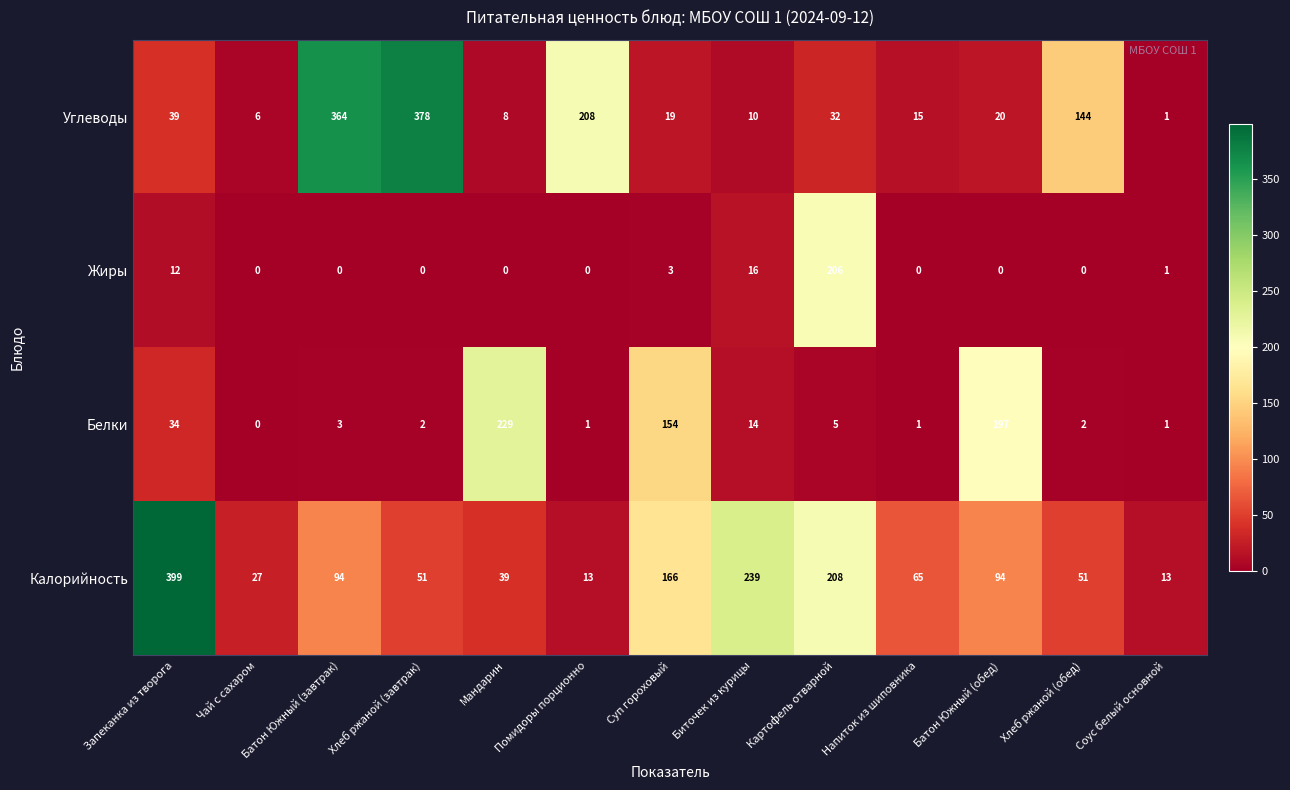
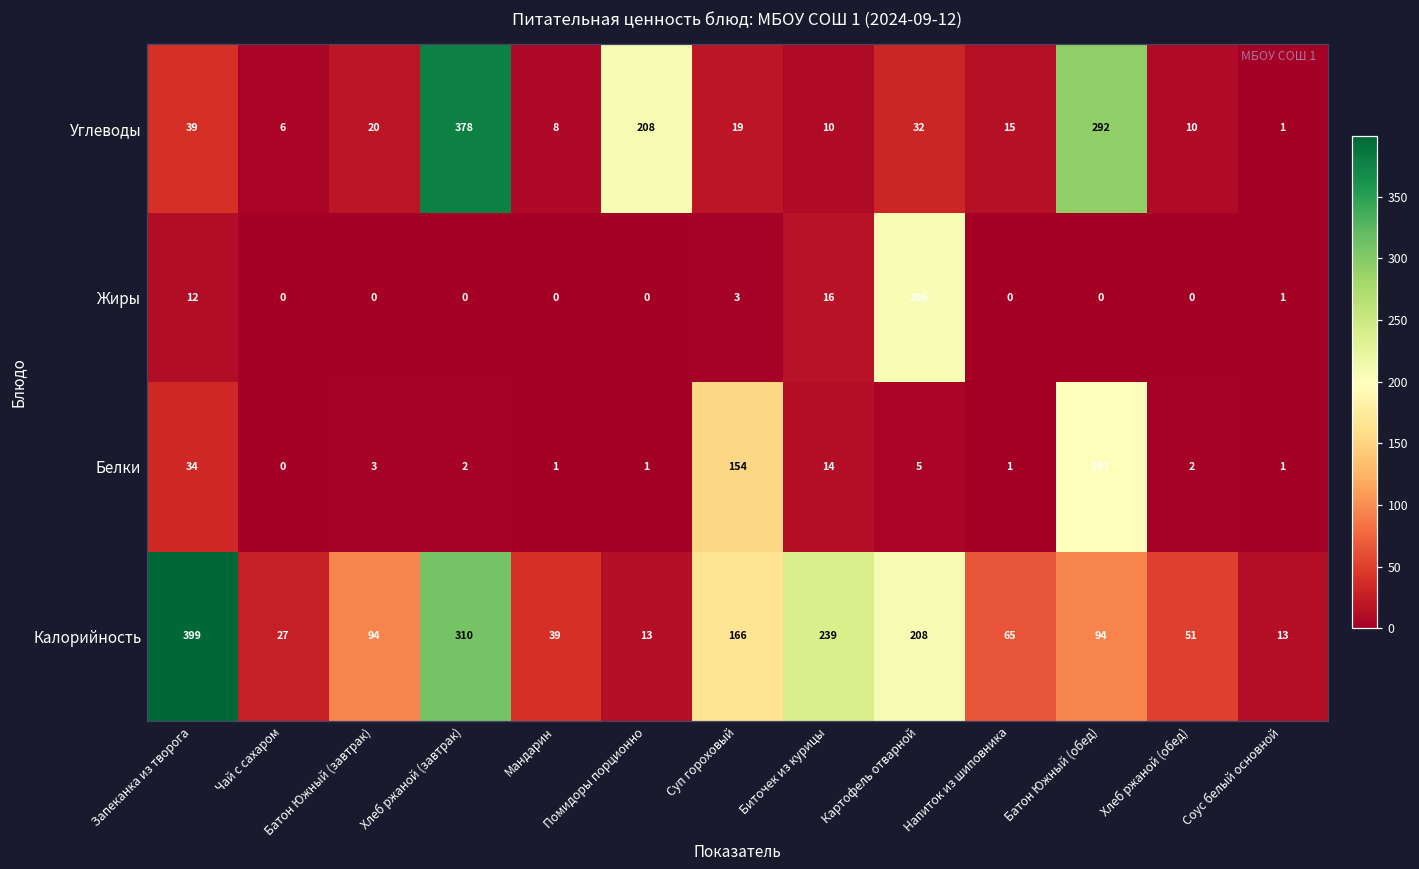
  {
    "Углеводы": {
      "Запеканка из творога": 39,
      "Чай с сахаром": 6,
-     "Батон Южный (завтрак)": 364,
+     "Батон Южный (завтрак)": 20,
      "Хлеб ржаной (завтрак)": 378,
      "Мандарин": 8,
      "Помидоры порционно": 208,
      "Суп гороховый": 19,
      "Биточек из курицы": 10,
      "Картофель отварной": 32,
      "Напиток из шиповника": 15,
-     "Батон Южный (обед)": 20,
-     "Хлеб ржаной (обед)": 144
+     "Батон Южный (обед)": 292,
+     "Хлеб ржаной (обед)": 10
    },
    "Жиры": {
      "Запеканка из творога": 12,
      "Чай с сахаром": 0,
      "Батон Южный (завтрак)": 0,
      "Хлеб ржаной (завтрак)": 0,
      "Мандарин": 0,
      "Помидоры порционно": 0,
      "Суп гороховый": 3,
      "Биточек из курицы": 16,
      "Картофель отварной": 206,
      "Напиток из шиповника": 0,
      "Батон Южный (обед)": 0,
      "Хлеб ржаной (обед)": 0,
      "Соус белый основной": 1
    },
    "Белки": {
      "Запеканка из творога": 34,
      "Чай с сахаром": 0,
      "Батон Южный (завтрак)": 3,
      "Хлеб ржаной (завтрак)": 2,
-     "Мандарин": 229,
+     "Мандарин": 1,
      "Помидоры порционно": 1,
      "Суп гороховый": 154,
      "Биточек из курицы": 14,
      "Картофель отварной": 5,
      "Напиток из шиповника": 1,
      "Батон Южный (обед)": 197,
      "Хлеб ржаной (обед)": 2,
      "Соус белый основной": 1
    },
    "Калорийность": {
      "Запеканка из творога": 399,
      "Чай с сахаром": 27,
      "Батон Южный (завтрак)": 94,
-     "Хлеб ржаной (завтрак)": 51,
+     "Хлеб ржаной (завтрак)": 310,
      "Мандарин": 39,
      "Помидоры порционно": 13,
      "Суп гороховый": 166,
      "Биточек из курицы": 239,
      "Картофель отварной": 208,
      "Напиток из шиповника": 65,
      "Батон Южный (обед)": 94,
      "Хлеб ржаной (обед)": 51,
      "Соус белый основной": 13
    }
  }
